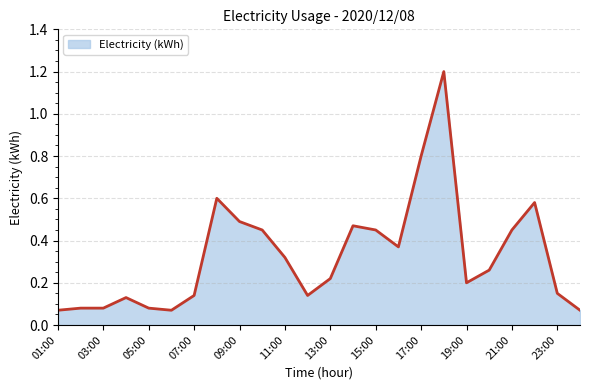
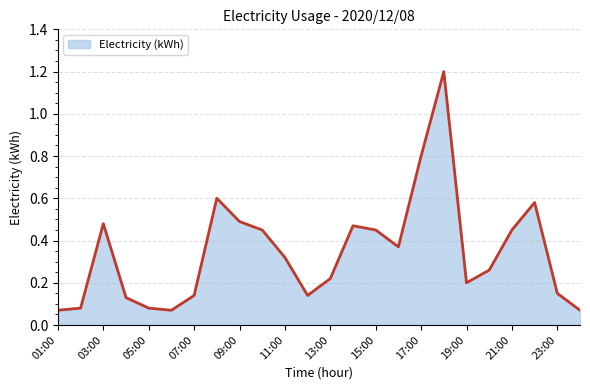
  {
    "01:00": 0.07,
-   "03:00": 0.08,
+   "03:00": 0.48,
    "05:00": 0.08,
    "07:00": 0.14,
    "09:00": 0.49,
    "11:00": 0.32,
    "13:00": 0.22,
    "15:00": 0.45,
    "17:00": 0.80,
    "19:00": 0.20,
    "21:00": 0.45,
    "23:00": 0.15
  }
